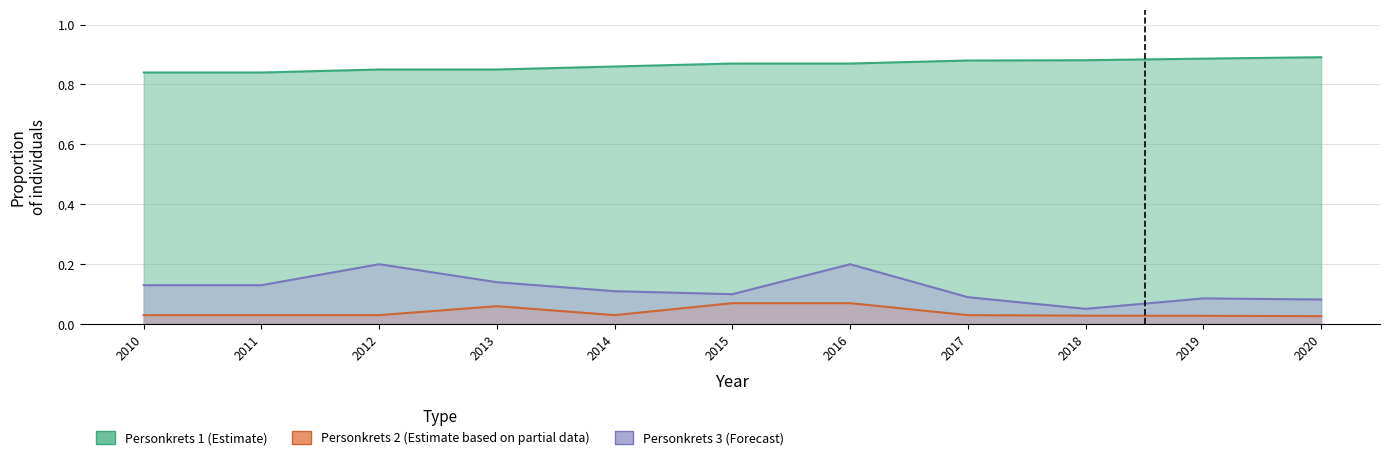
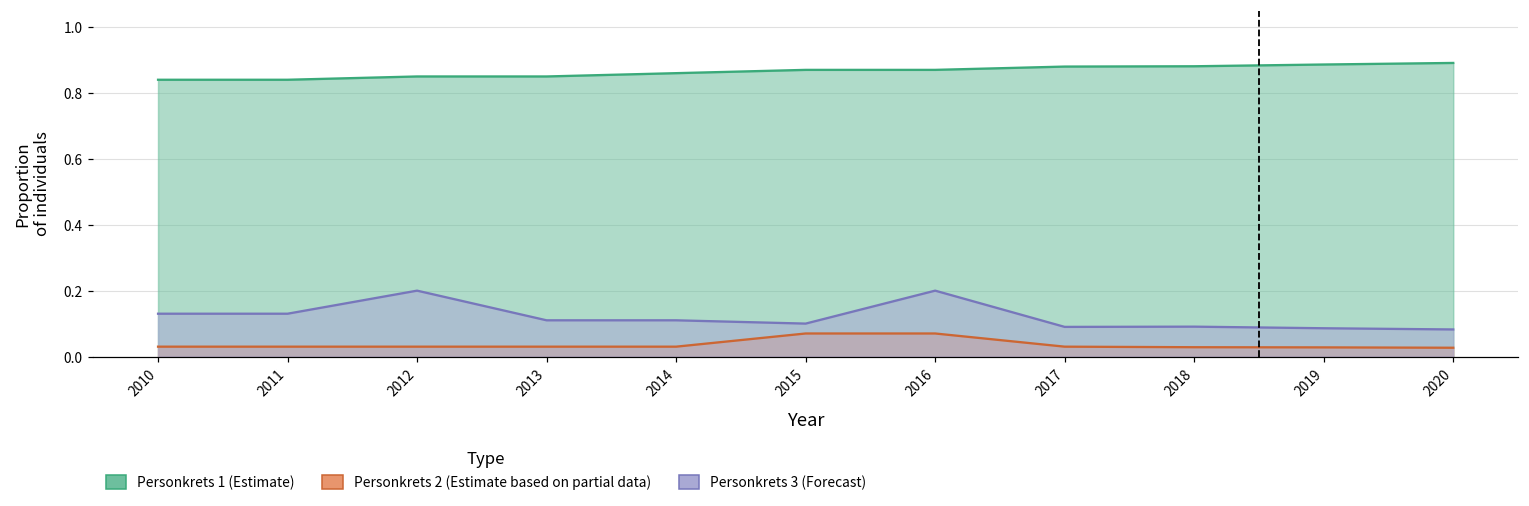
  {
    "Personkrets 2 (Estimate based on partial data)": {
      "2010": 0.03,
      "2011": 0.03,
      "2012": 0.03,
-     "2013": 0.06,
+     "2013": 0.03,
      "2014": 0.03,
      "2015": 0.07,
      "2016": 0.07,
      "2017": 0.03,
      "2018": 0.03,
      "2019": 0.03,
      "2020": 0.03
    },
    "Personkrets 3 (Forecast)": {
      "2010": 0.13,
      "2011": 0.13,
      "2012": 0.20,
-     "2013": 0.14,
+     "2013": 0.11,
      "2014": 0.11,
      "2015": 0.10,
      "2016": 0.20,
      "2017": 0.09,
-     "2018": 0.05,
+     "2018": 0.09,
      "2019": 0.09,
      "2020": 0.08
    }
  }
